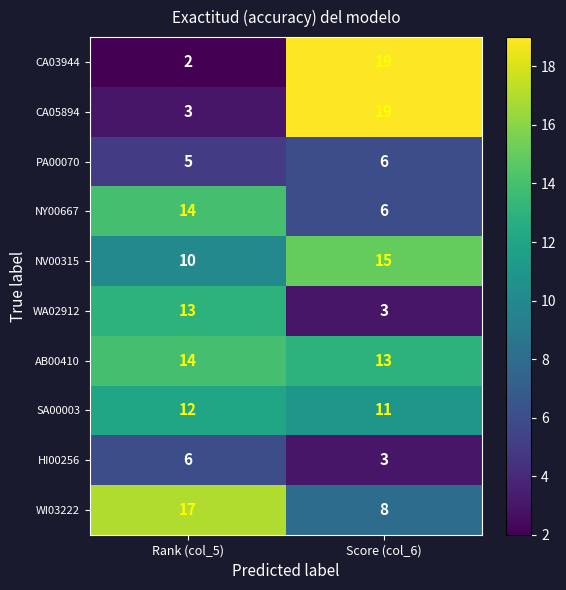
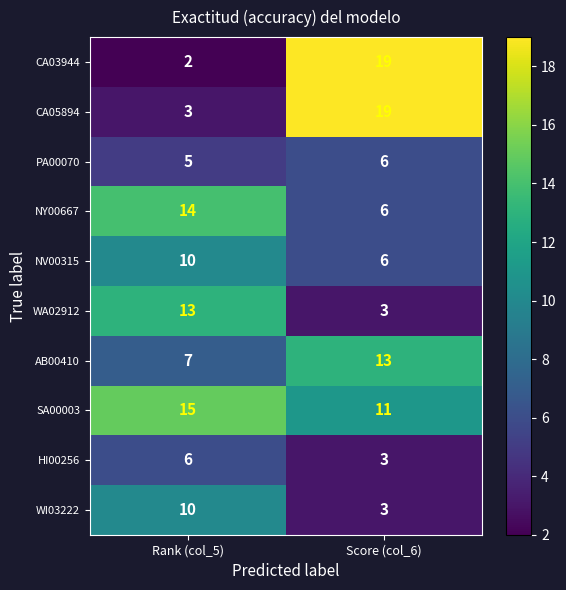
  {
    "CA03944": {
      "Rank (col_5)": 2
    },
    "CA05894": {
      "Rank (col_5)": 3
    },
    "PA00070": {
      "Rank (col_5)": 5,
      "Score (col_6)": 6
    },
    "NY00667": {
      "Rank (col_5)": 14,
      "Score (col_6)": 6
    },
    "NV00315": {
      "Rank (col_5)": 10,
-     "Score (col_6)": 15
+     "Score (col_6)": 6
    },
    "WA02912": {
      "Rank (col_5)": 13,
      "Score (col_6)": 3
    },
    "AB00410": {
-     "Rank (col_5)": 14,
+     "Rank (col_5)": 7,
      "Score (col_6)": 13
    },
    "SA00003": {
-     "Rank (col_5)": 12,
+     "Rank (col_5)": 15,
      "Score (col_6)": 11
    },
    "HI00256": {
      "Rank (col_5)": 6,
      "Score (col_6)": 3
    },
    "WI03222": {
-     "Rank (col_5)": 17,
-     "Score (col_6)": 8
+     "Rank (col_5)": 10,
+     "Score (col_6)": 3
    }
  }
